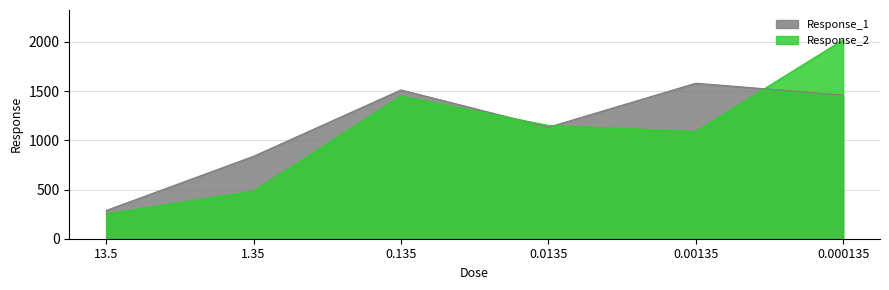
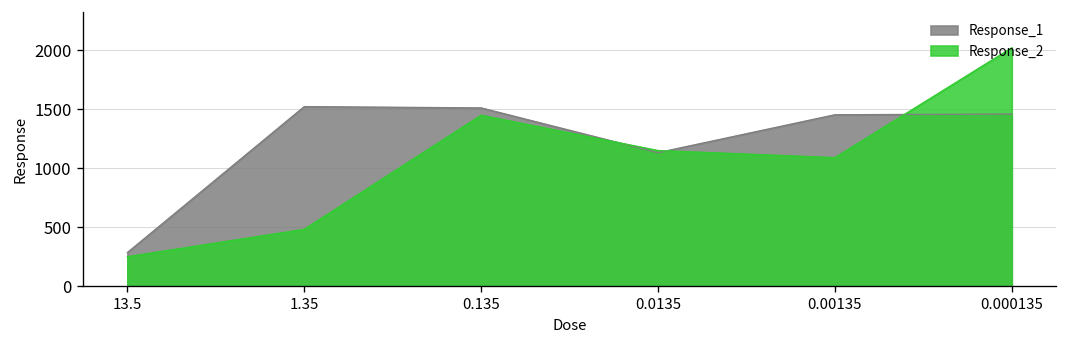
  {
    "Response_1": {
      "13.5": 300,
-     "1.35": 800,
+     "1.35": 1500,
      "0.135": 1500,
-     "0.00135": 1600,
+     "0.00135": 1500,
      "0.000135": 1500
    },
    "Response_2": {
      "13.5": 300,
      "1.35": 500,
      "0.135": 1500,
      "0.00135": 1100,
      "0.000135": 2000
    }
  }
